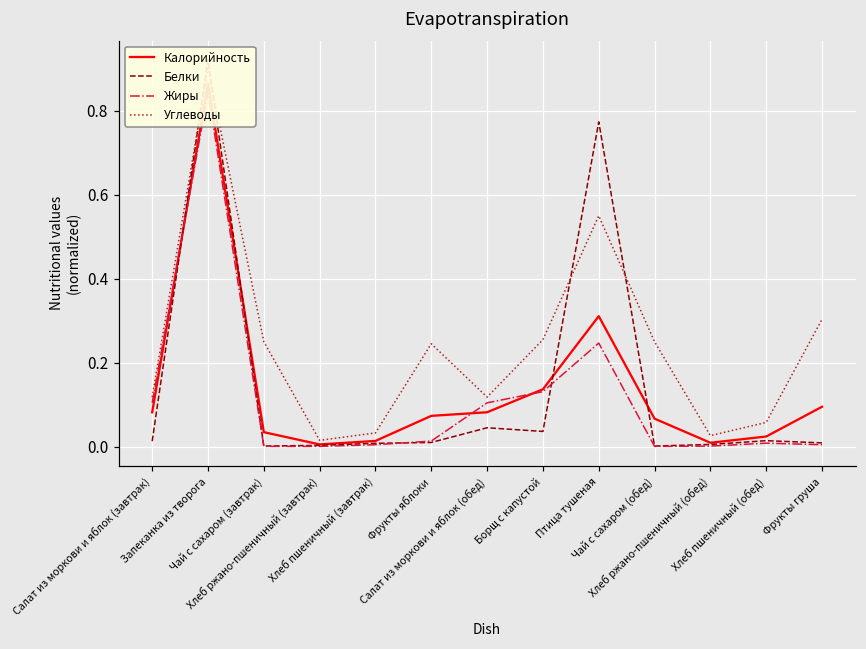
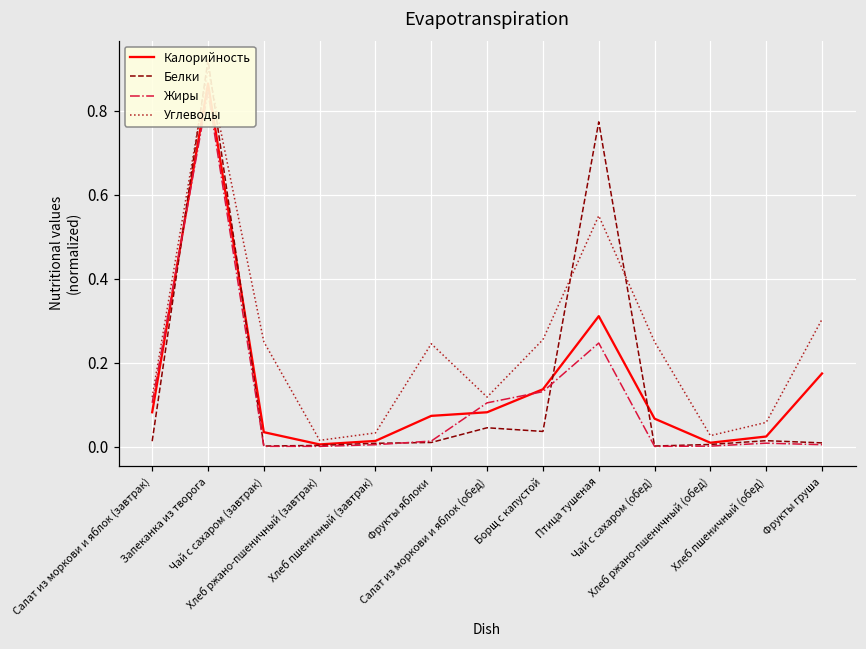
  {
    "Калорийность": {
      "Салат из моркови и яблок (завтрак)": 0.08,
      "Чай с сахаром (завтрак)": 0.03,
      "Фрукты яблоки": 0.07,
      "Салат из моркови и яблок (обед)": 0.08,
      "Птица тушеная": 0.31,
      "Чай с сахаром (обед)": 0.07,
      "Хлеб пшеничный (обед)": 0.02,
-     "Фрукты груша": 0.10
+     "Фрукты груша": 0.17
    },
    "Белки": {
      "Салат из моркови и яблок (завтрак)": 0.01,
      "Салат из моркови и яблок (обед)": 0.05,
      "Борщ с капустой": 0.04,
      "Птица тушеная": 0.77
    }
  }
